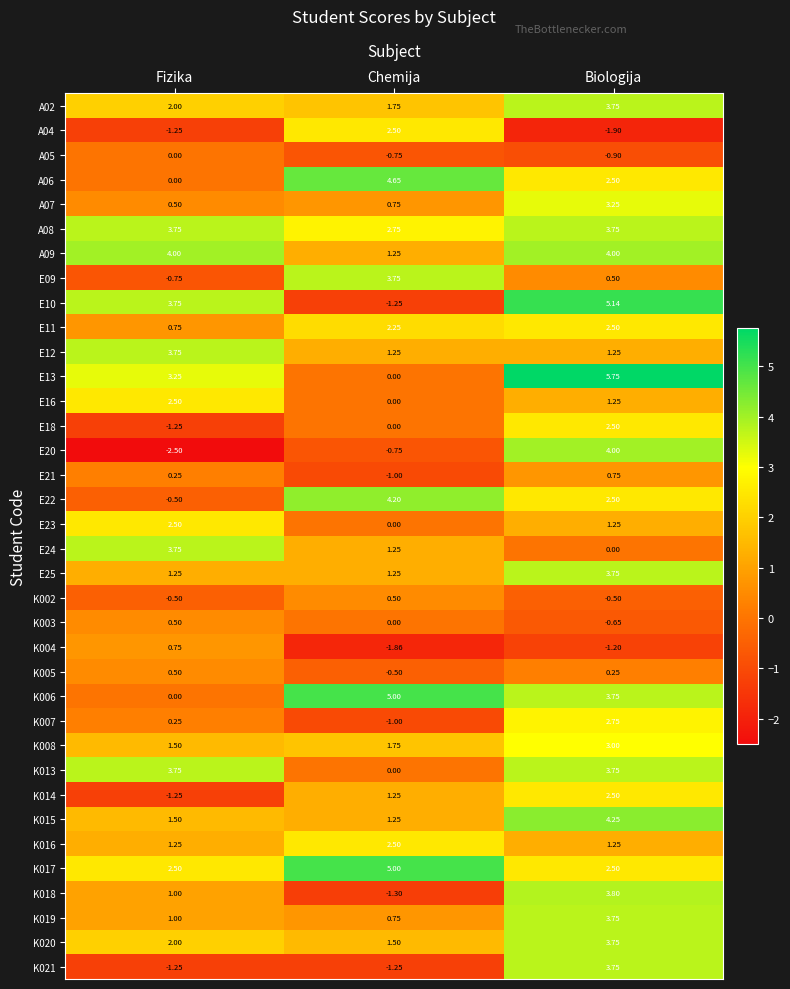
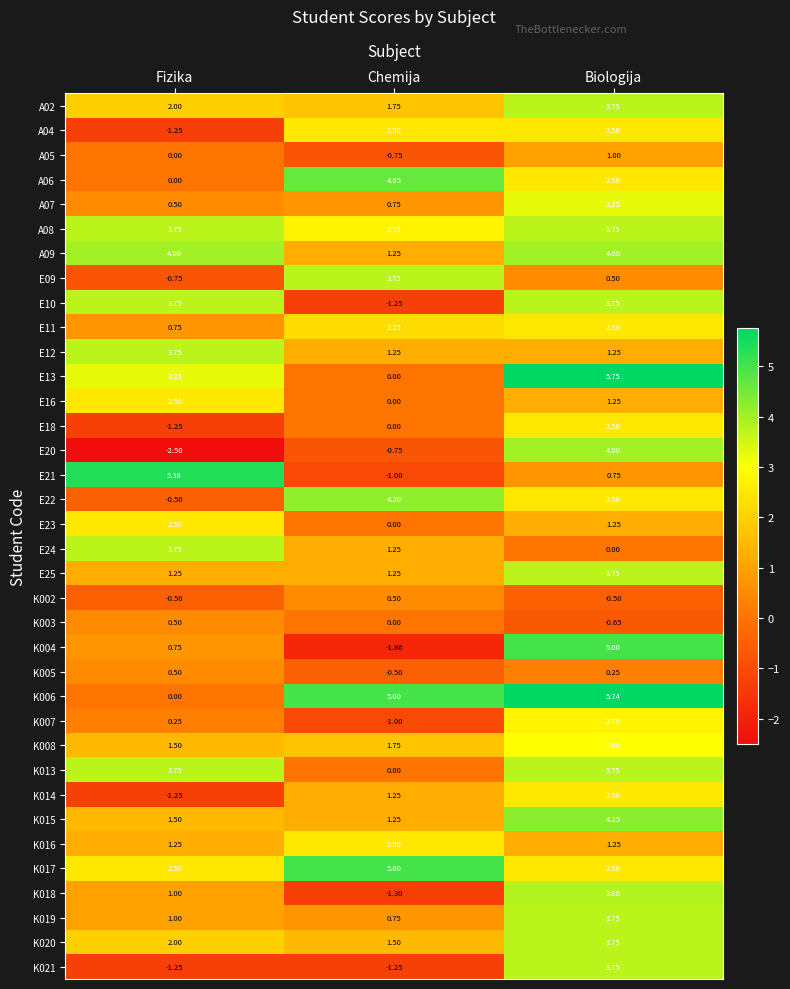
  {
    "A02": {
      "Fizika": 2.00,
      "Chemija": 1.75,
      "Biologija": 3.75
    },
    "A04": {
      "Fizika": -1.25,
      "Chemija": 2.50,
-     "Biologija": -1.90
+     "Biologija": 2.50
    },
    "A05": {
      "Fizika": 0.00,
      "Chemija": -0.75,
-     "Biologija": -0.90
+     "Biologija": 1.00
    },
    "A06": {
      "Fizika": 0.00,
      "Chemija": 4.65,
      "Biologija": 2.50
    },
    "A07": {
      "Fizika": 0.50,
      "Chemija": 0.75,
      "Biologija": 3.25
    },
    "A08": {
      "Fizika": 3.75,
      "Chemija": 2.75,
      "Biologija": 3.75
    },
    "A09": {
      "Fizika": 4.00,
      "Chemija": 1.25,
      "Biologija": 4.00
    },
    "E09": {
      "Fizika": -0.75,
      "Chemija": 3.75,
      "Biologija": 0.50
    },
    "E10": {
      "Fizika": 3.75,
      "Chemija": -1.25,
-     "Biologija": 5.14
+     "Biologija": 3.75
    },
    "E11": {
      "Fizika": 0.75,
      "Chemija": 2.25,
      "Biologija": 2.50
    },
    "E12": {
      "Fizika": 3.75,
      "Chemija": 1.25,
      "Biologija": 1.25
    },
    "E13": {
      "Fizika": 3.25,
      "Chemija": 0.00,
      "Biologija": 5.75
    },
    "E16": {
      "Fizika": 2.50,
      "Chemija": 0.00,
      "Biologija": 1.25
    },
    "E18": {
      "Fizika": -1.25,
      "Chemija": 0.00,
      "Biologija": 2.50
    },
    "E20": {
      "Fizika": -2.50,
      "Chemija": -0.75,
      "Biologija": 4.00
    },
    "E21": {
-     "Fizika": 0.25,
+     "Fizika": 5.38,
      "Chemija": -1.00,
      "Biologija": 0.75
    },
    "E22": {
      "Fizika": -0.50,
      "Chemija": 4.20,
      "Biologija": 2.50
    },
    "E23": {
      "Fizika": 2.50,
      "Chemija": 0.00,
      "Biologija": 1.25
    },
    "E24": {
      "Fizika": 3.75,
      "Chemija": 1.25,
      "Biologija": 0.00
    },
    "E25": {
      "Fizika": 1.25,
      "Chemija": 1.25,
      "Biologija": 3.75
    },
    "K002": {
      "Fizika": -0.50,
      "Chemija": 0.50,
      "Biologija": -0.50
    },
    "K003": {
      "Fizika": 0.50,
      "Chemija": 0.00,
      "Biologija": -0.65
    },
    "K004": {
      "Fizika": 0.75,
      "Chemija": -1.86,
-     "Biologija": -1.20
+     "Biologija": 5.00
    },
    "K005": {
      "Fizika": 0.50,
      "Chemija": -0.50,
      "Biologija": 0.25
    },
    "K006": {
      "Fizika": 0.00,
      "Chemija": 5.00,
-     "Biologija": 3.75
+     "Biologija": 5.74
    },
    "K007": {
      "Fizika": 0.25,
      "Chemija": -1.00,
      "Biologija": 2.75
    },
    "K008": {
      "Fizika": 1.50,
      "Chemija": 1.75,
      "Biologija": 3.00
    },
    "K013": {
      "Fizika": 3.75,
      "Chemija": 0.00,
      "Biologija": 3.75
    },
    "K014": {
      "Fizika": -1.25,
      "Chemija": 1.25,
      "Biologija": 2.50
    },
    "K015": {
      "Fizika": 1.50,
      "Chemija": 1.25,
      "Biologija": 4.25
    },
    "K016": {
      "Fizika": 1.25,
      "Chemija": 2.50,
      "Biologija": 1.25
    },
    "K017": {
      "Fizika": 2.50,
      "Chemija": 5.00,
      "Biologija": 2.50
    },
    "K018": {
      "Fizika": 1.00,
      "Chemija": -1.30,
      "Biologija": 3.80
    },
    "K019": {
      "Fizika": 1.00,
      "Chemija": 0.75,
      "Biologija": 3.75
    },
    "K020": {
      "Fizika": 2.00,
      "Chemija": 1.50,
      "Biologija": 3.75
    },
    "K021": {
      "Fizika": -1.25,
      "Chemija": -1.25,
      "Biologija": 3.75
    }
  }
